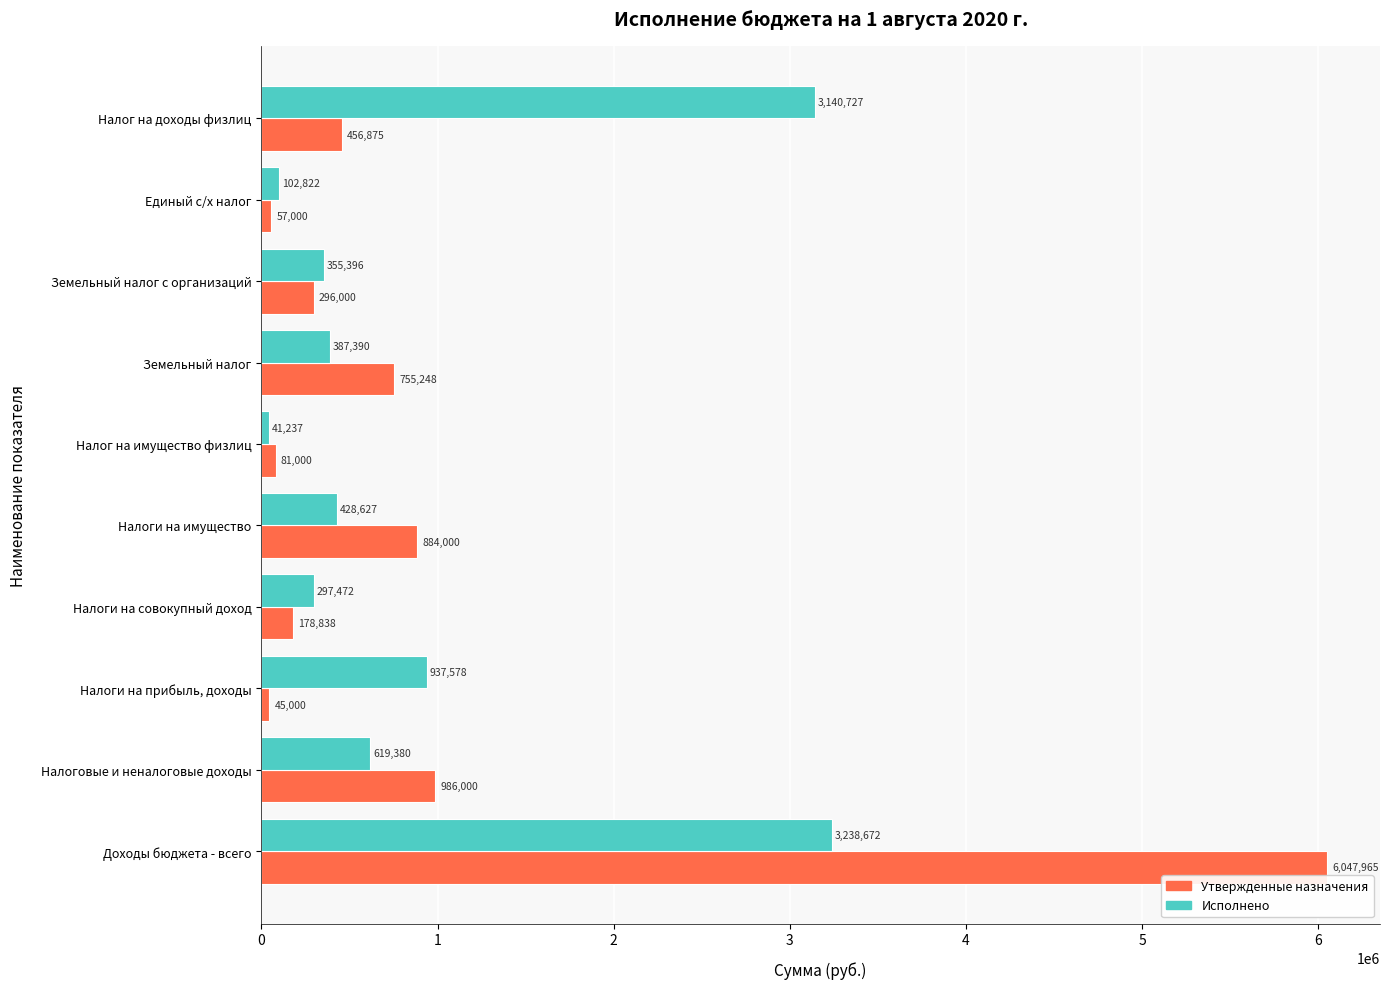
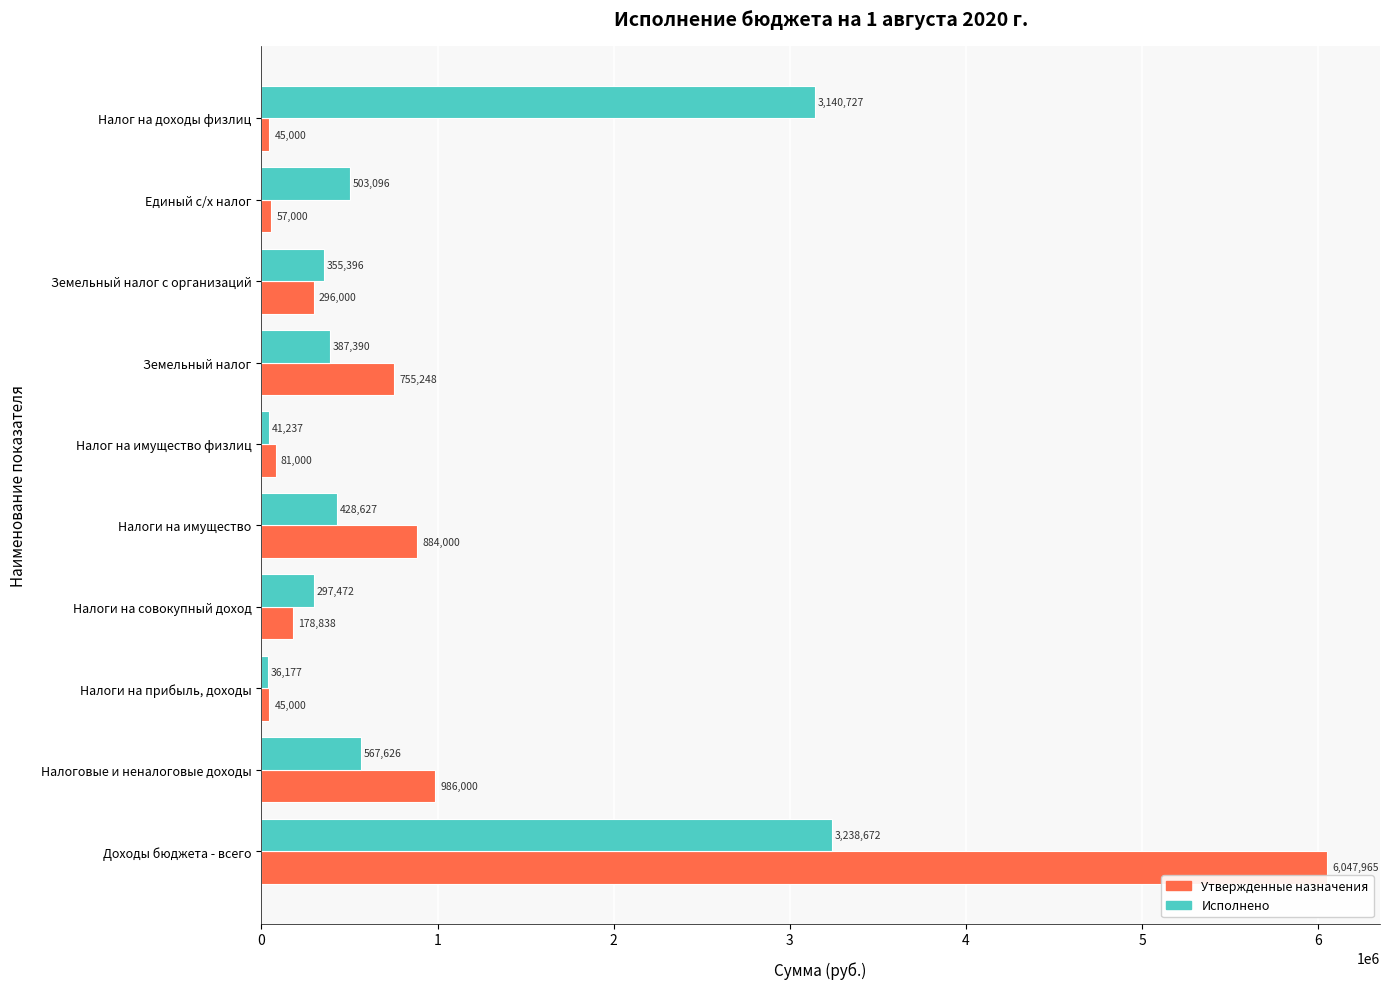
  {
    "Утвержденные назначения": {
-     "Налог на доходы физлиц": "456,875",
+     "Налог на доходы физлиц": "45,000",
      "Единый с/х налог": "57,000",
      "Земельный налог с организаций": "296,000",
      "Земельный налог": "755,248",
      "Налог на имущество физлиц": "81,000",
      "Налоги на имущество": "884,000",
      "Налоги на совокупный доход": "178,838",
      "Налоги на прибыль, доходы": "45,000",
      "Налоговые и неналоговые доходы": "986,000",
      "Доходы бюджета - всего": "6,047,965"
    },
    "Исполнено": {
      "Налог на доходы физлиц": "3,140,727",
-     "Единый с/х налог": "102,822",
+     "Единый с/х налог": "503,096",
      "Земельный налог с организаций": "355,396",
      "Земельный налог": "387,390",
      "Налог на имущество физлиц": "41,237",
      "Налоги на имущество": "428,627",
      "Налоги на совокупный доход": "297,472",
-     "Налоги на прибыль, доходы": "937,578",
-     "Налоговые и неналоговые доходы": "619,380",
+     "Налоги на прибыль, доходы": "36,177",
+     "Налоговые и неналоговые доходы": "567,626",
      "Доходы бюджета - всего": "3,238,672"
    }
  }
